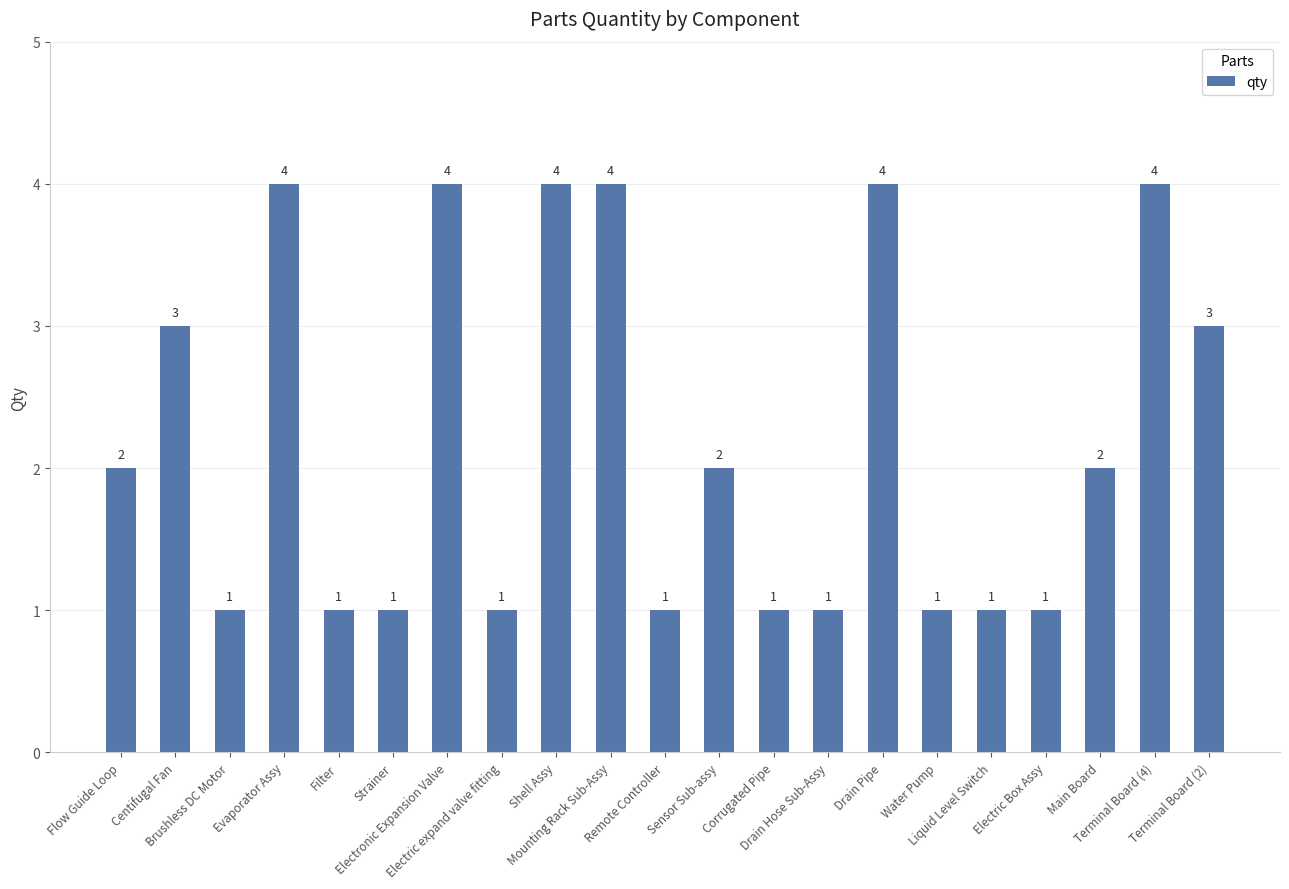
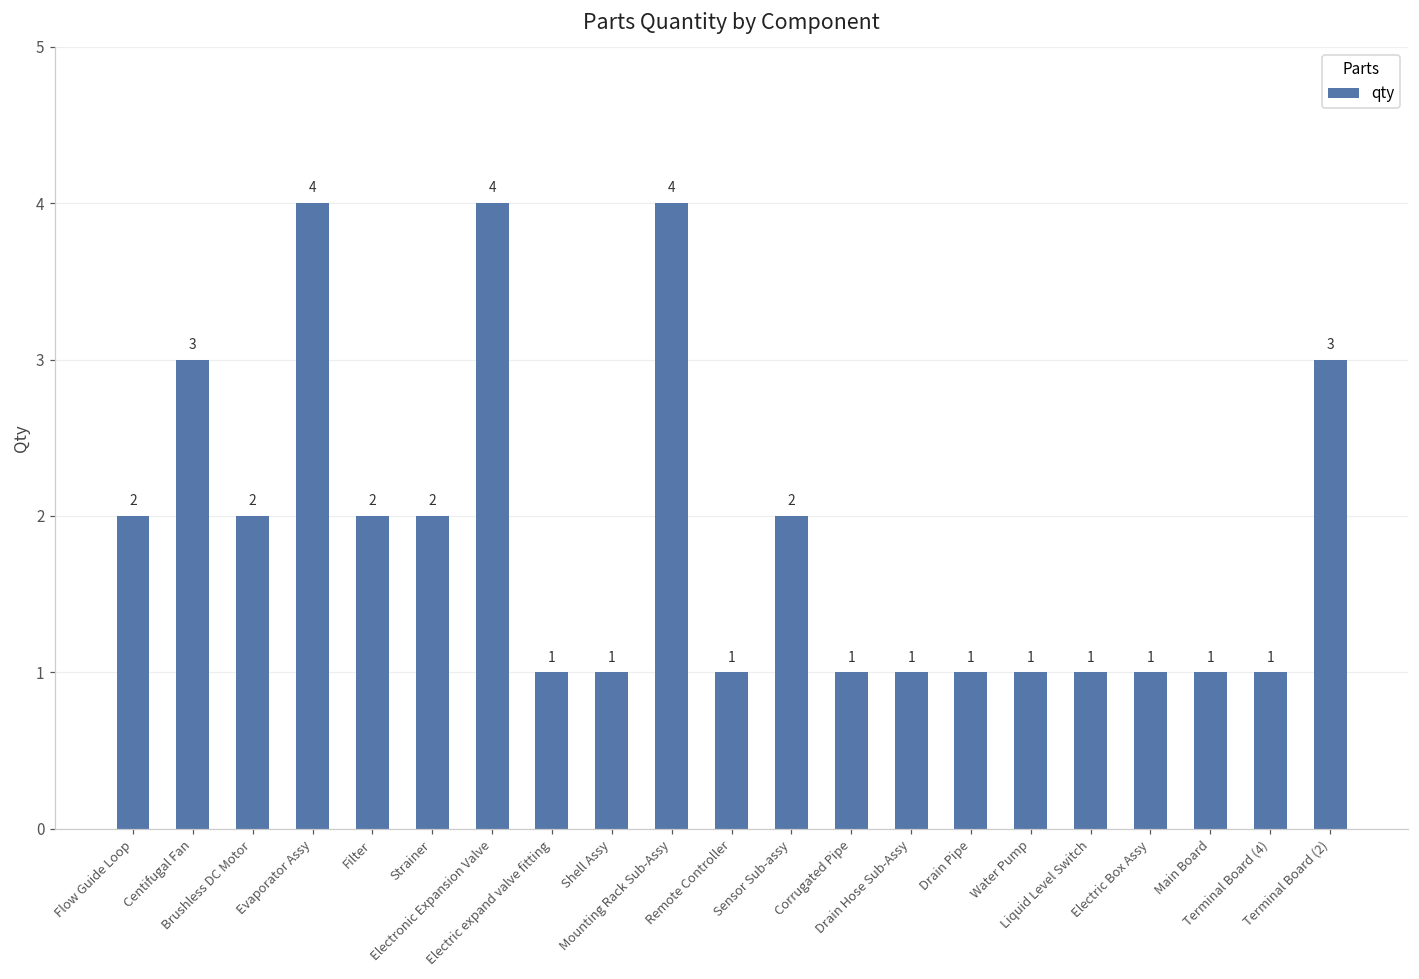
  {
    "Flow Guide Loop": 2,
    "Centifugal Fan": 3,
-   "Brushless DC Motor": 1,
+   "Brushless DC Motor": 2,
    "Evaporator Assy": 4,
-   "Filter": 1,
-   "Strainer": 1,
+   "Filter": 2,
+   "Strainer": 2,
    "Electronic Expansion Valve": 4,
    "Electric expand valve fitting": 1,
-   "Shell Assy": 4,
+   "Shell Assy": 1,
    "Mounting Rack Sub-Assy": 4,
    "Remote Controller": 1,
    "Sensor Sub-assy": 2,
    "Corrugated Pipe": 1,
    "Drain Hose Sub-Assy": 1,
-   "Drain Pipe": 4,
+   "Drain Pipe": 1,
    "Water Pump": 1,
    "Liquid Level Switch": 1,
    "Electric Box Assy": 1,
-   "Main Board": 2,
-   "Terminal Board (4)": 4,
+   "Main Board": 1,
+   "Terminal Board (4)": 1,
    "Terminal Board (2)": 3
  }
